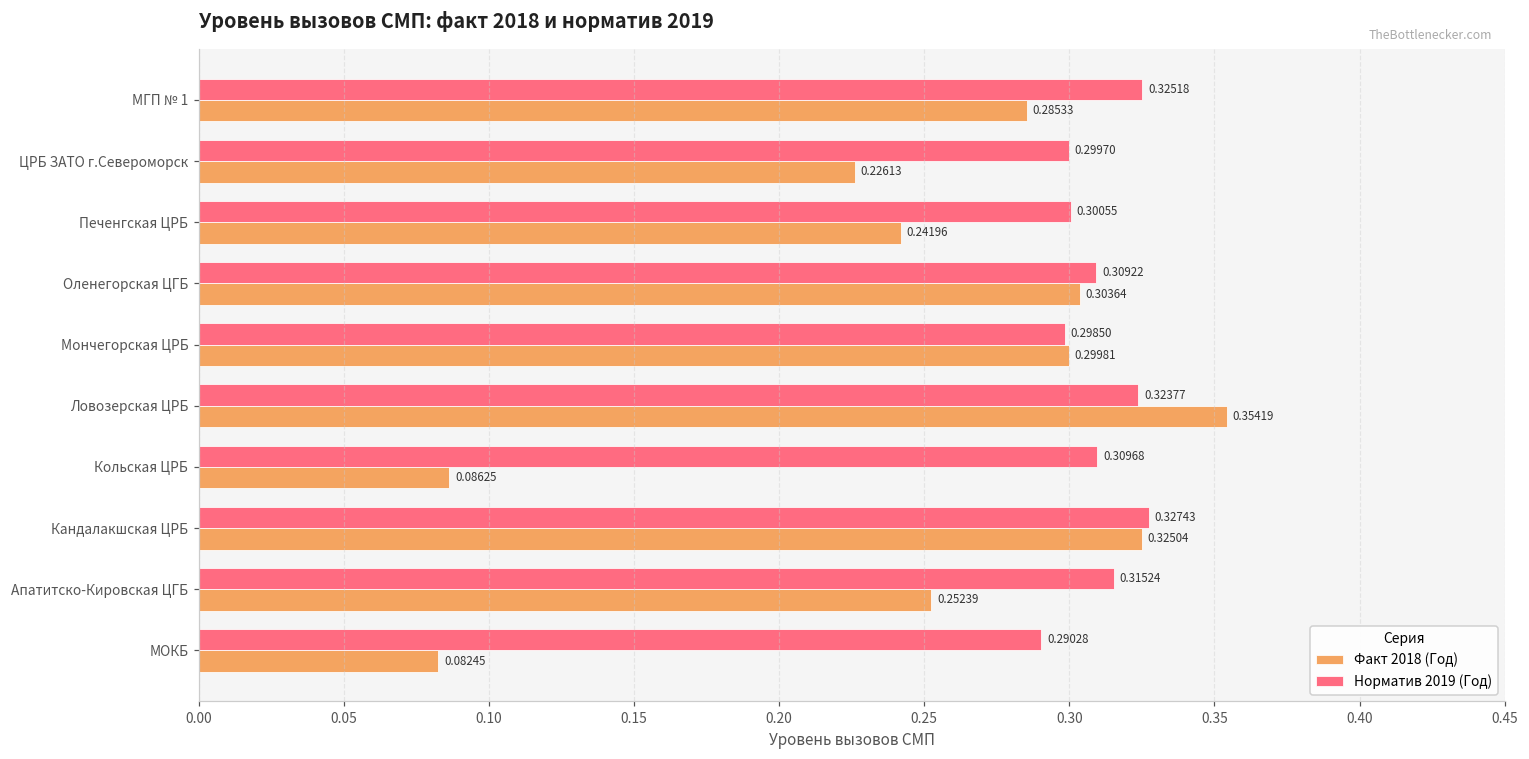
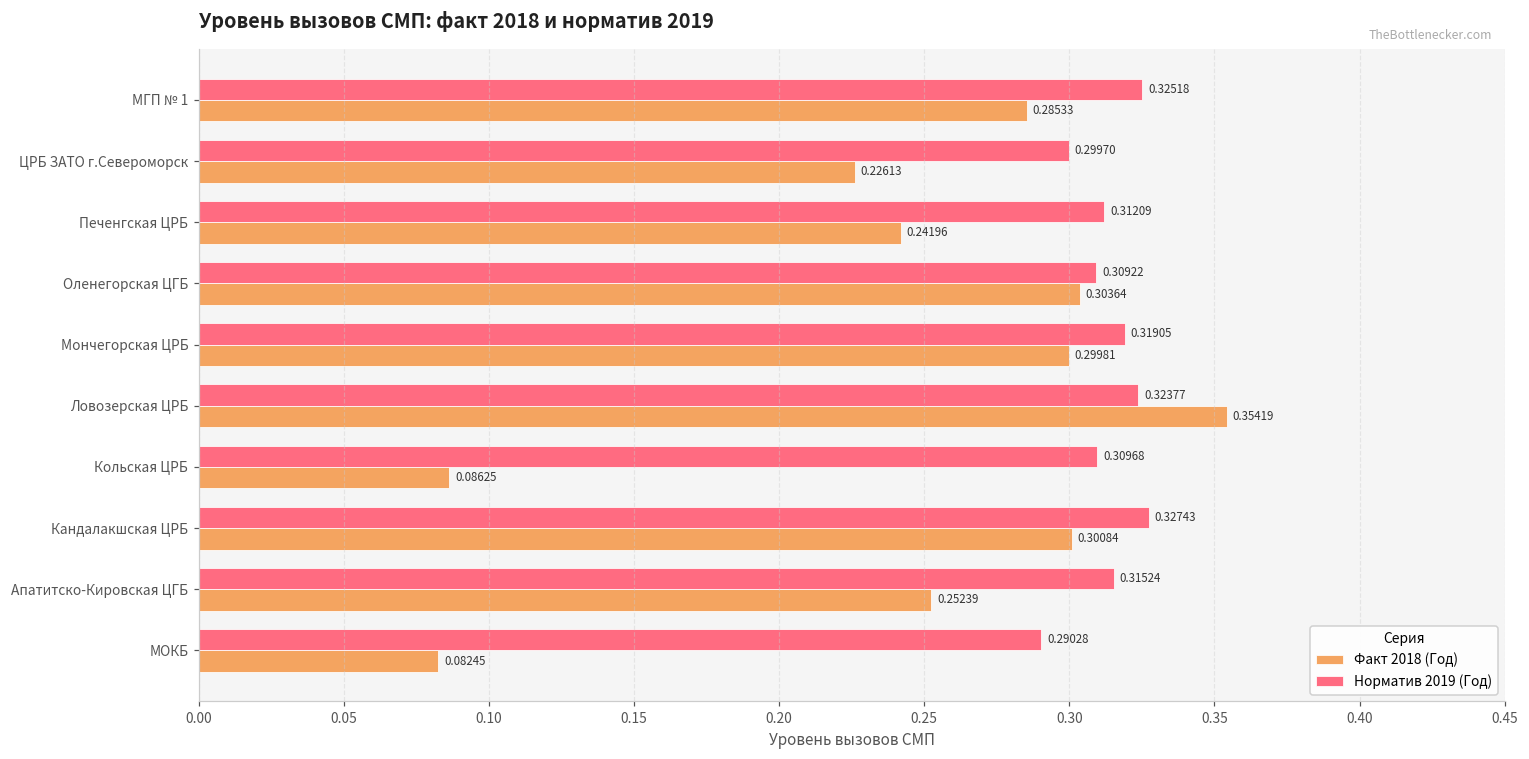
  {
    "Факт 2018 (Год)": {
      "МГП № 1": 0.28533,
      "ЦРБ ЗАТО г.Североморск": 0.22613,
      "Печенгская ЦРБ": 0.24196,
      "Оленегорская ЦГБ": 0.30364,
      "Мончегорская ЦРБ": 0.29981,
      "Ловозерская ЦРБ": 0.35419,
      "Кольская ЦРБ": 0.08625,
-     "Кандалакшская ЦРБ": 0.32504,
+     "Кандалакшская ЦРБ": 0.30084,
      "Апатитско-Кировская ЦГБ": 0.25239,
      "МОКБ": 0.08245
    },
    "Норматив 2019 (Год)": {
      "МГП № 1": 0.32518,
      "ЦРБ ЗАТО г.Североморск": 0.29970,
-     "Печенгская ЦРБ": 0.30055,
+     "Печенгская ЦРБ": 0.31209,
      "Оленегорская ЦГБ": 0.30922,
-     "Мончегорская ЦРБ": 0.29850,
+     "Мончегорская ЦРБ": 0.31905,
      "Ловозерская ЦРБ": 0.32377,
      "Кольская ЦРБ": 0.30968,
      "Кандалакшская ЦРБ": 0.32743,
      "Апатитско-Кировская ЦГБ": 0.31524,
      "МОКБ": 0.29028
    }
  }
